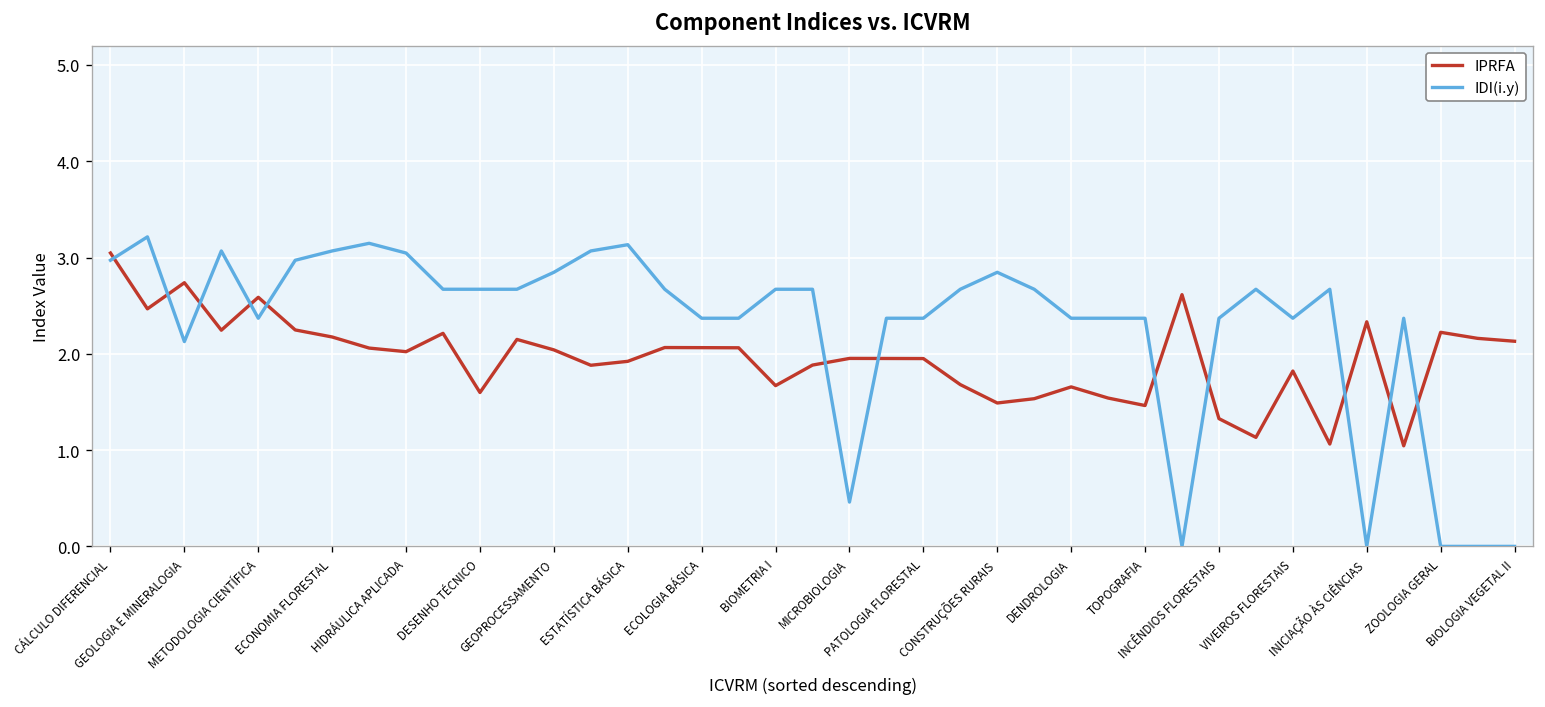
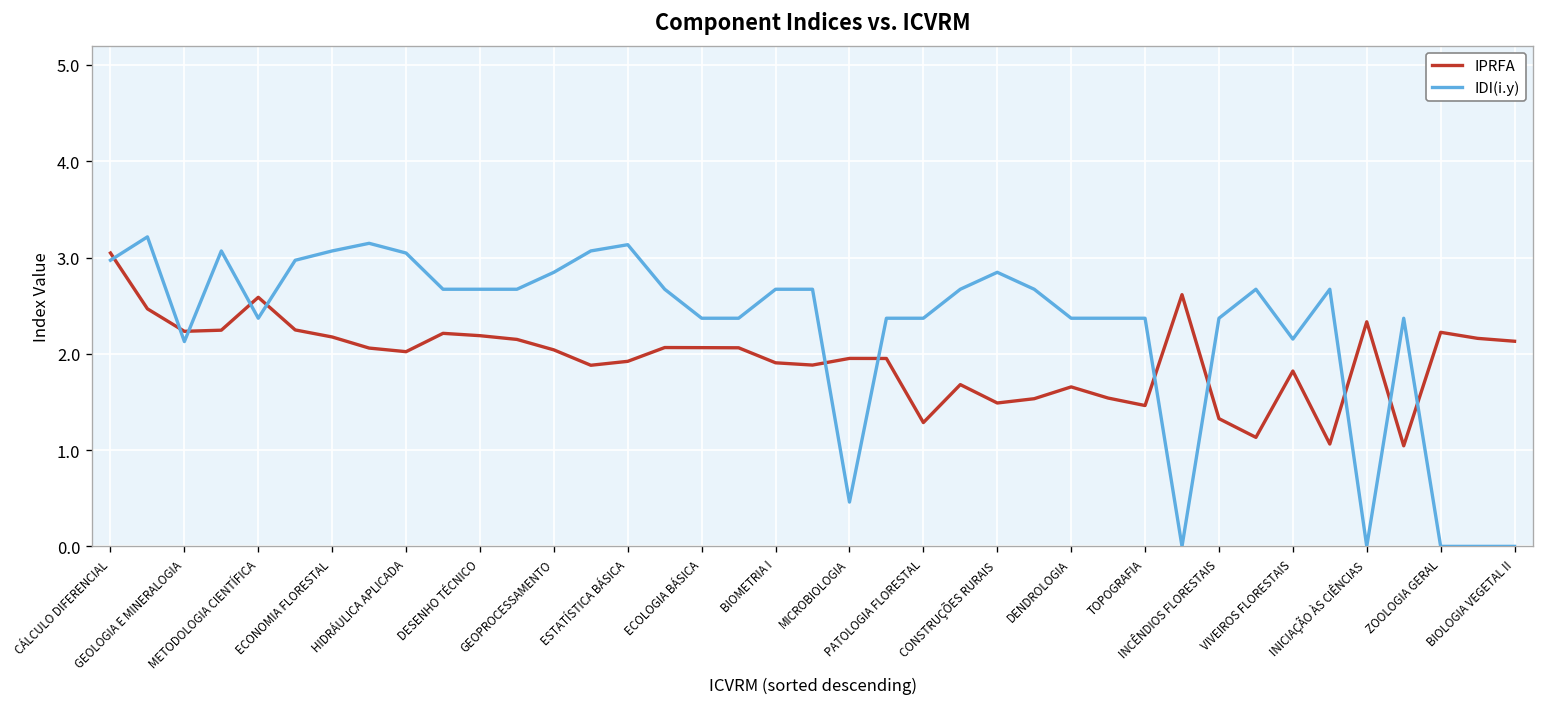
  {
    "IPRFA": {
      "CÁLCULO DIFERENCIAL": 3.0,
-     "GEOLOGIA E MINERALOGIA": 2.7,
+     "GEOLOGIA E MINERALOGIA": 2.2,
      "METODOLOGIA CIENTÍFICA": 2.6,
      "ECONOMIA FLORESTAL": 2.2,
      "HIDRÁULICA APLICADA": 2.0,
-     "DESENHO TÉCNICO": 1.6,
+     "DESENHO TÉCNICO": 2.2,
      "GEOPROCESSAMENTO": 2.0,
      "ESTATÍSTICA BÁSICA": 1.9,
      "ECOLOGIA BÁSICA": 2.1,
-     "BIOMETRIA I": 1.7,
+     "BIOMETRIA I": 1.9,
      "MICROBIOLOGIA": 2.0,
-     "PATOLOGIA FLORESTAL": 2.0,
+     "PATOLOGIA FLORESTAL": 1.3,
      "CONSTRUÇÕES RURAIS": 1.5,
      "DENDROLOGIA": 1.7,
      "TOPOGRAFIA": 1.5,
      "INCÊNDIOS FLORESTAIS": 1.3,
      "VIVEIROS FLORESTAIS": 1.8,
      "INICIAÇÃO ÀS CIÊNCIAS": 2.3,
      "ZOOLOGIA GERAL": 2.2,
      "BIOLOGIA VEGETAL II": 2.1
    },
    "IDI(i.y)": {
      "CÁLCULO DIFERENCIAL": 3.0,
      "GEOLOGIA E MINERALOGIA": 2.1,
      "METODOLOGIA CIENTÍFICA": 2.4,
      "ECONOMIA FLORESTAL": 3.1,
      "HIDRÁULICA APLICADA": 3.0,
      "DESENHO TÉCNICO": 2.7,
      "GEOPROCESSAMENTO": 2.8,
      "ESTATÍSTICA BÁSICA": 3.1,
      "ECOLOGIA BÁSICA": 2.4,
      "BIOMETRIA I": 2.7,
      "MICROBIOLOGIA": 0.5,
      "PATOLOGIA FLORESTAL": 2.4,
      "CONSTRUÇÕES RURAIS": 2.8,
      "DENDROLOGIA": 2.4,
      "TOPOGRAFIA": 2.4,
      "INCÊNDIOS FLORESTAIS": 2.4,
-     "VIVEIROS FLORESTAIS": 2.4,
+     "VIVEIROS FLORESTAIS": 2.2,
      "INICIAÇÃO ÀS CIÊNCIAS": 0.0,
      "ZOOLOGIA GERAL": 0.0,
      "BIOLOGIA VEGETAL II": 0.0
    }
  }
